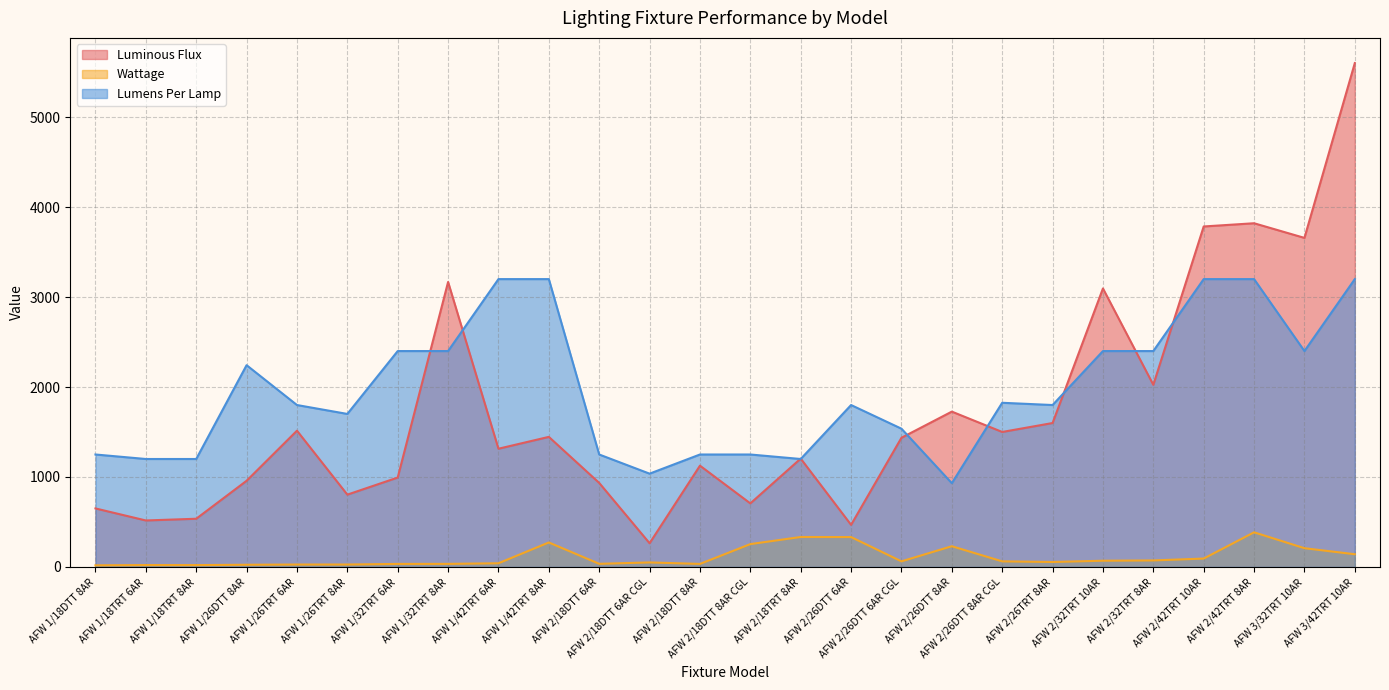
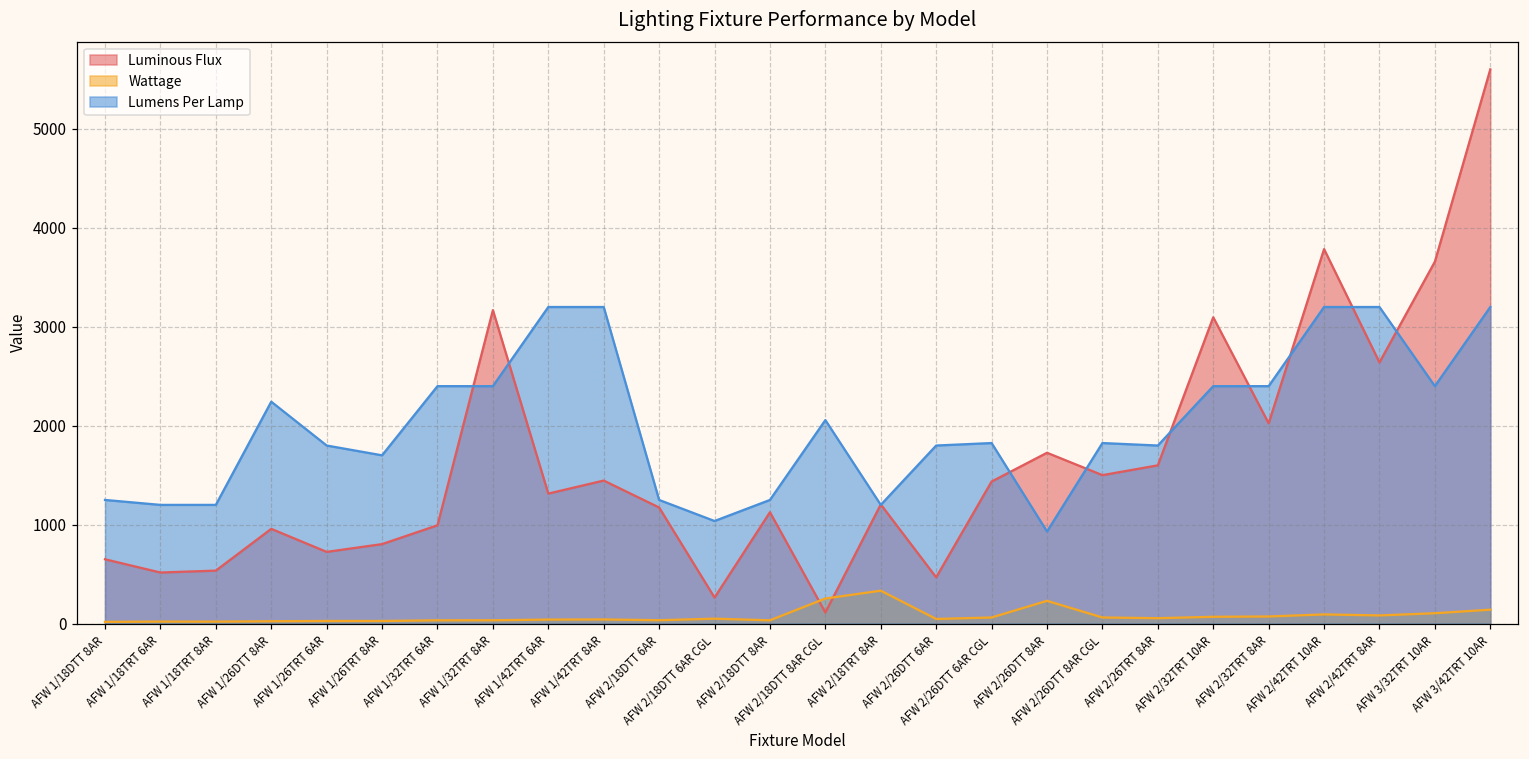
  {
    "Luminous Flux": {
      "AFW 1/18DTT 8AR": 700,
      "AFW 1/18TRT 6AR": 500,
      "AFW 1/18TRT 8AR": 500,
      "AFW 1/26DTT 8AR": 1000,
-     "AFW 1/26TRT 6AR": 1500,
+     "AFW 1/26TRT 6AR": 700,
      "AFW 1/26TRT 8AR": 800,
      "AFW 1/32TRT 6AR": 1000,
      "AFW 1/32TRT 8AR": 3200,
      "AFW 1/42TRT 6AR": 1300,
      "AFW 1/42TRT 8AR": 1400,
-     "AFW 2/18DTT 6AR": 900,
+     "AFW 2/18DTT 6AR": 1200,
      "AFW 2/18DTT 6AR CGL": 300,
      "AFW 2/18DTT 8AR": 1100,
-     "AFW 2/18DTT 8AR CGL": 700,
+     "AFW 2/18DTT 8AR CGL": 100,
      "AFW 2/26DTT 6AR": 500,
      "AFW 2/26DTT 6AR CGL": 1400,
      "AFW 2/26DTT 8AR": 1700,
      "AFW 2/26DTT 8AR CGL": 1500,
      "AFW 2/26TRT 8AR": 1600,
      "AFW 2/32TRT 10AR": 3100,
      "AFW 2/32TRT 8AR": 2000,
      "AFW 2/42TRT 10AR": 3800,
-     "AFW 2/42TRT 8AR": 3800,
+     "AFW 2/42TRT 8AR": 2600,
      "AFW 3/32TRT 10AR": 3700,
      "AFW 3/42TRT 10AR": 5600
    },
    "Wattage": {
      "AFW 1/18DTT 8AR": 0,
      "AFW 1/18TRT 6AR": 0,
      "AFW 1/18TRT 8AR": 0,
      "AFW 1/26DTT 8AR": 0,
      "AFW 1/26TRT 6AR": 0,
      "AFW 1/26TRT 8AR": 0,
      "AFW 1/32TRT 6AR": 0,
      "AFW 1/32TRT 8AR": 0,
      "AFW 1/42TRT 6AR": 0,
-     "AFW 1/42TRT 8AR": 300,
+     "AFW 1/42TRT 8AR": 0,
      "AFW 2/18DTT 6AR": 0,
      "AFW 2/18DTT 6AR CGL": 100,
      "AFW 2/18DTT 8AR": 0,
      "AFW 2/18DTT 8AR CGL": 300,
      "AFW 2/18TRT 8AR": 300,
-     "AFW 2/26DTT 6AR": 300,
+     "AFW 2/26DTT 6AR": 0,
      "AFW 2/26DTT 6AR CGL": 100,
      "AFW 2/26DTT 8AR": 200,
      "AFW 2/26DTT 8AR CGL": 100,
      "AFW 2/26TRT 8AR": 100,
      "AFW 2/32TRT 10AR": 100,
      "AFW 2/32TRT 8AR": 100,
      "AFW 2/42TRT 10AR": 100,
-     "AFW 2/42TRT 8AR": 400,
-     "AFW 3/32TRT 10AR": 200,
+     "AFW 2/42TRT 8AR": 100,
+     "AFW 3/32TRT 10AR": 100,
      "AFW 3/42TRT 10AR": 100
    },
    "Lumens Per Lamp": {
      "AFW 1/18DTT 8AR": 1300,
      "AFW 1/18TRT 6AR": 1200,
      "AFW 1/18TRT 8AR": 1200,
      "AFW 1/26DTT 8AR": 2200,
      "AFW 1/26TRT 6AR": 1800,
      "AFW 1/26TRT 8AR": 1700,
      "AFW 1/32TRT 6AR": 2400,
      "AFW 1/32TRT 8AR": 2400,
      "AFW 1/42TRT 6AR": 3200,
      "AFW 1/42TRT 8AR": 3200,
      "AFW 2/18DTT 6AR": 1300,
      "AFW 2/18DTT 6AR CGL": 1000,
      "AFW 2/18DTT 8AR": 1300,
-     "AFW 2/18DTT 8AR CGL": 1300,
+     "AFW 2/18DTT 8AR CGL": 2100,
      "AFW 2/26DTT 6AR": 1800,
-     "AFW 2/26DTT 6AR CGL": 1500,
+     "AFW 2/26DTT 6AR CGL": 1800,
      "AFW 2/26DTT 8AR": 900,
      "AFW 2/26DTT 8AR CGL": 1800,
      "AFW 2/26TRT 8AR": 1800,
      "AFW 2/32TRT 10AR": 2400,
      "AFW 2/32TRT 8AR": 2400,
      "AFW 2/42TRT 10AR": 3200,
      "AFW 2/42TRT 8AR": 3200,
      "AFW 3/32TRT 10AR": 2400,
      "AFW 3/42TRT 10AR": 3200
    }
  }
